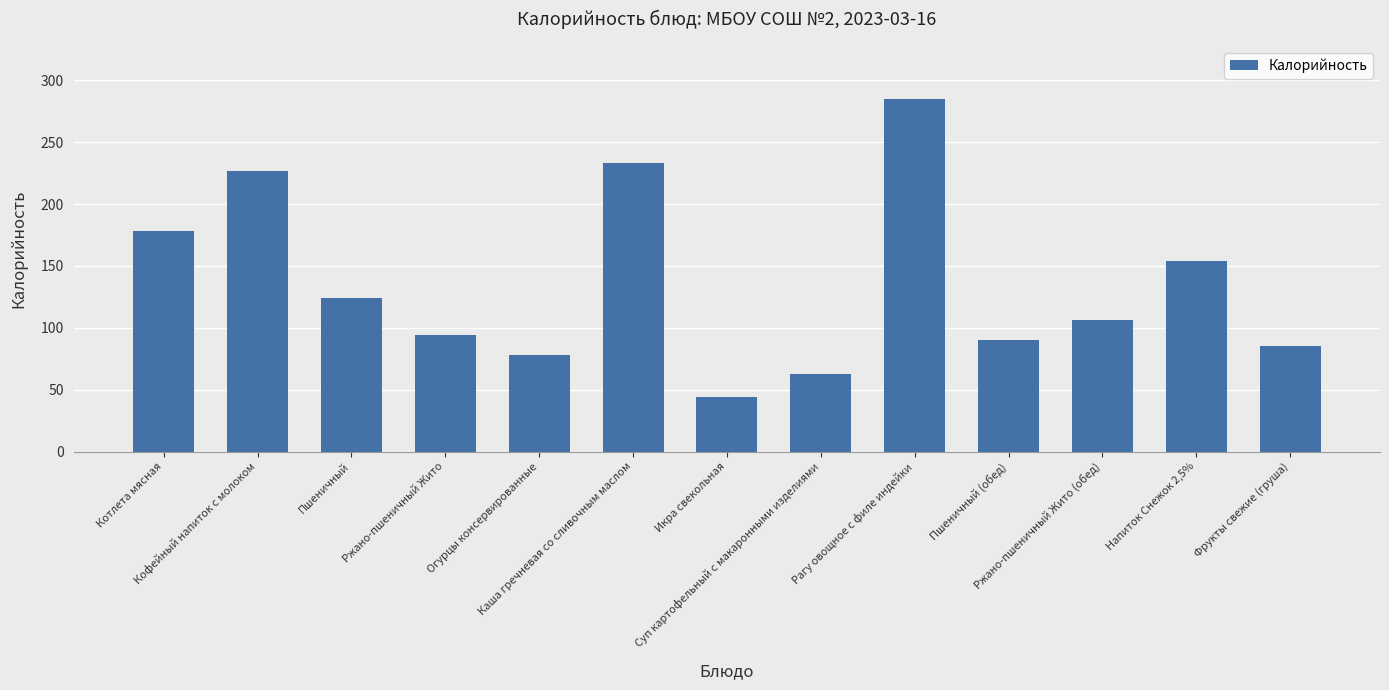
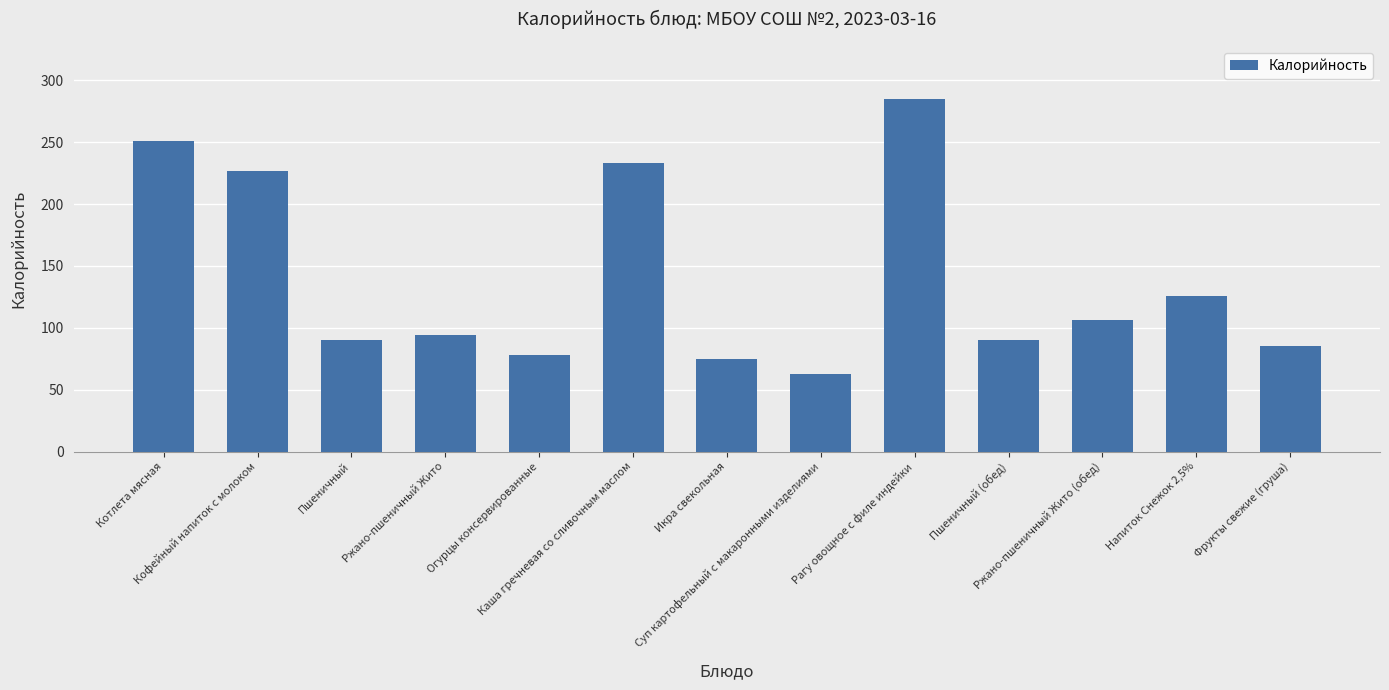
  {
-   "Котлета мясная": 178,
+   "Котлета мясная": 251,
    "Кофейный напиток с молоком": 227,
-   "Пшеничный": 124,
+   "Пшеничный": 90,
    "Ржано-пшеничный Жито": 94,
    "Огурцы консервированные": 78,
    "Каша гречневая со сливочным маслом": 233,
-   "Икра свекольная": 44,
+   "Икра свекольная": 75,
    "Суп картофельный с макаронными изделиями": 63,
    "Рагу овощное с филе индейки": 285,
    "Пшеничный (обед)": 90,
    "Ржано-пшеничный Жито (обед)": 106,
-   "Напиток Снежок 2,5%": 154,
+   "Напиток Снежок 2,5%": 126,
    "Фрукты свежие (груша)": 85
  }
